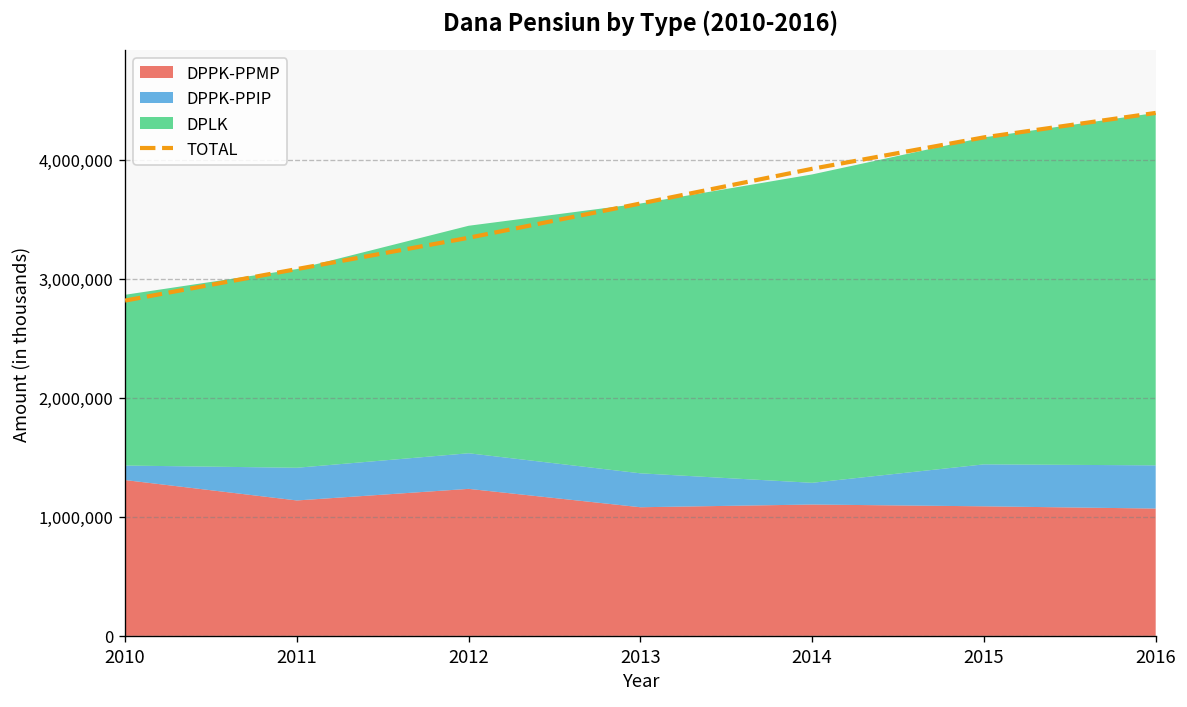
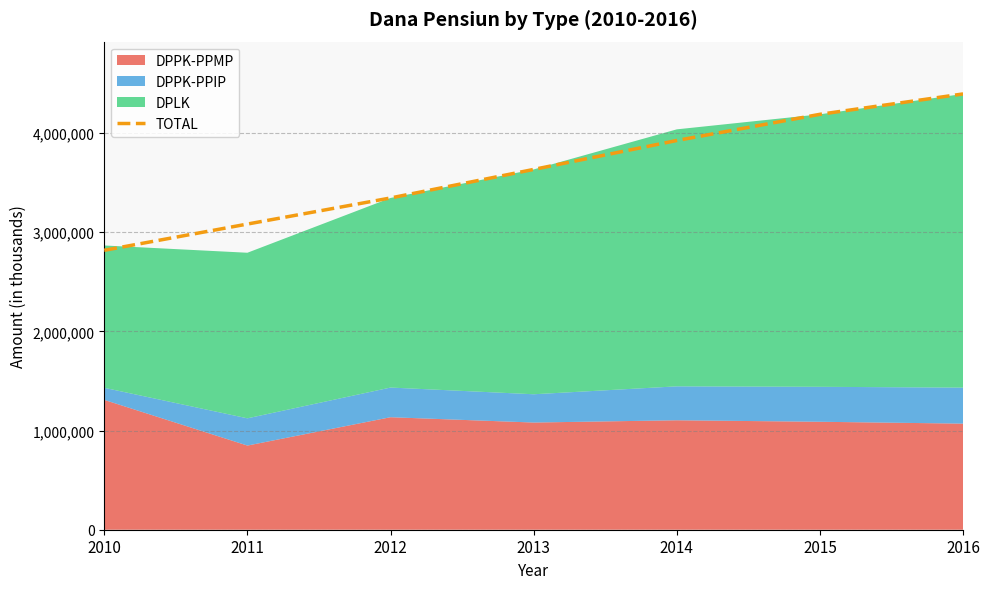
  {
    "TOTAL": {
      "2010": "2,800,000",
      "2014": "3,900,000"
    },
    "DPPK-PPMP": {
      "2010": "1,300,000",
-     "2011": "1,100,000",
-     "2012": "1,200,000",
+     "2011": "800,000",
+     "2012": "1,100,000",
      "2013": "1,100,000",
      "2014": "1,100,000",
      "2015": "1,100,000",
      "2016": "1,100,000"
    },
    "DPPK-PPIP": {
      "2010": "100,000",
      "2011": "300,000",
      "2012": "300,000",
      "2013": "300,000",
-     "2014": "200,000",
+     "2014": "300,000",
      "2015": "400,000",
      "2016": "400,000"
    },
    "DPLK": {
      "2010": "1,400,000",
      "2014": "2,600,000"
    }
  }
